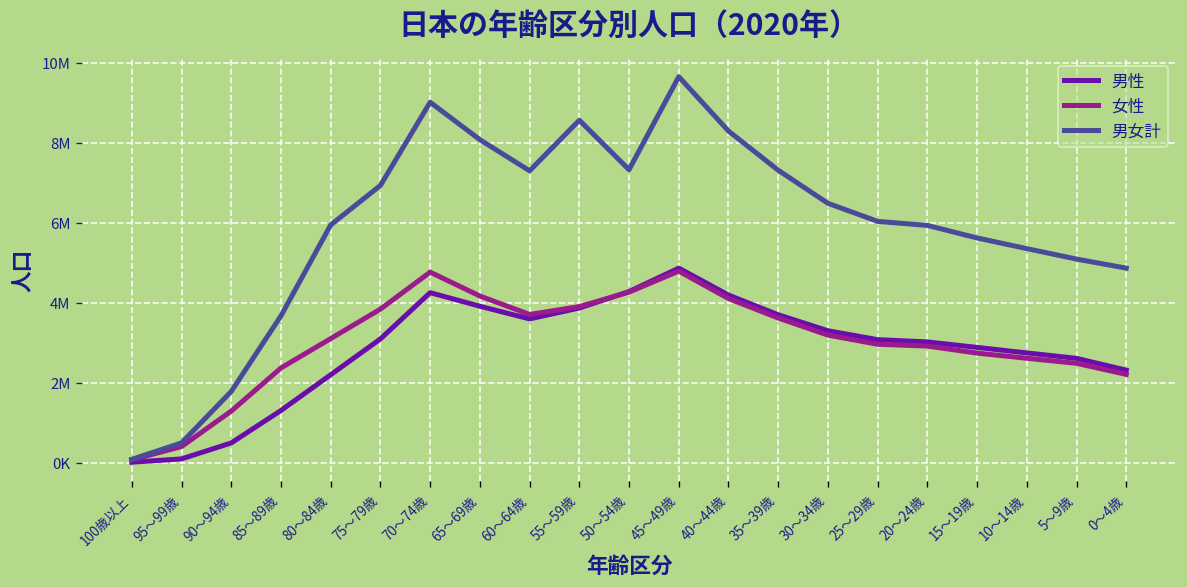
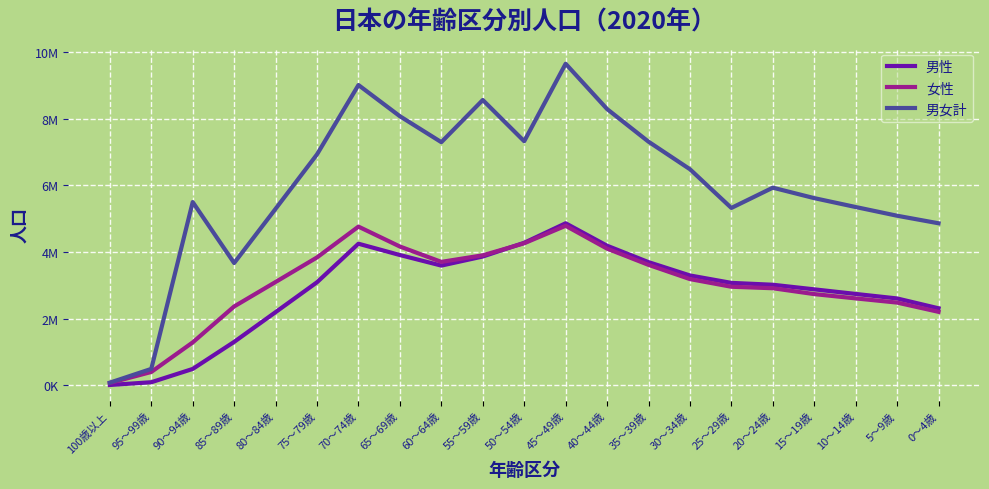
  {
    "男女計": {
      "95～99歳": 500000,
-     "90～94歳": 1800000,
+     "90～94歳": 5500000,
      "85～89歳": 3700000,
-     "80～84歳": 5900000,
+     "80～84歳": 5300000,
      "75～79歳": 6900000,
      "70～74歳": 9000000,
      "65～69歳": 8100000,
      "60～64歳": 7300000,
      "55～59歳": 8600000,
      "50～54歳": 7300000,
      "45～49歳": 9700000,
      "40～44歳": 8300000,
      "35～39歳": 7300000,
      "30～34歳": 6500000,
-     "25～29歳": 6000000,
+     "25～29歳": 5300000,
      "20～24歳": 5900000,
      "15～19歳": 5600000,
      "10～14歳": 5400000,
      "5～9歳": 5100000,
      "0～4歳": 4900000
    }
  }
